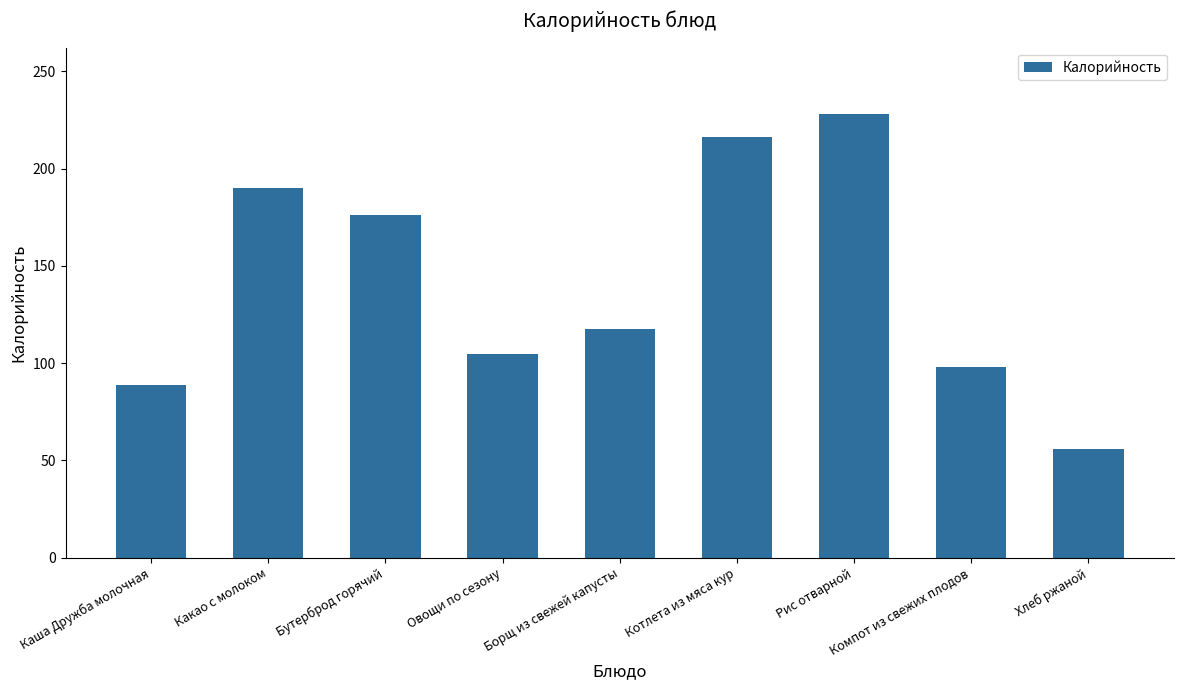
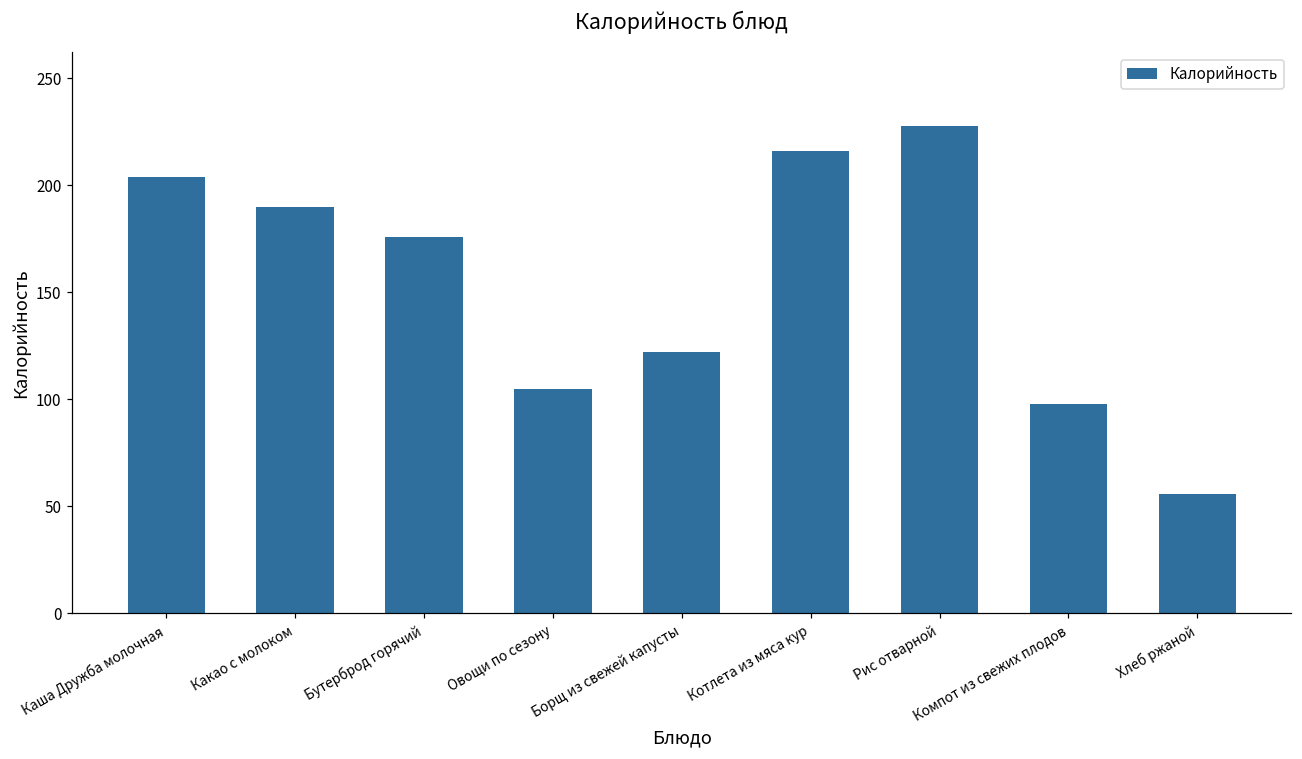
  {
-   "Каша Дружба молочная": 89,
+   "Каша Дружба молочная": 204,
    "Какао с молоком": 190,
    "Бутерброд горячий": 176,
    "Овощи по сезону": 105,
-   "Борщ из свежей капусты": 117,
+   "Борщ из свежей капусты": 122,
    "Котлета из мяса кур": 216,
    "Рис отварной": 228,
    "Компот из свежих плодов": 98,
    "Хлеб ржаной": 56
  }
